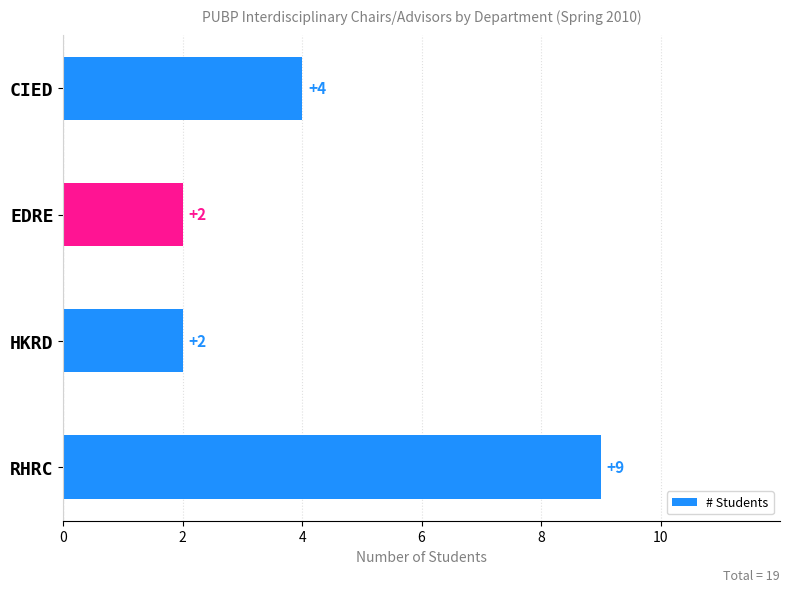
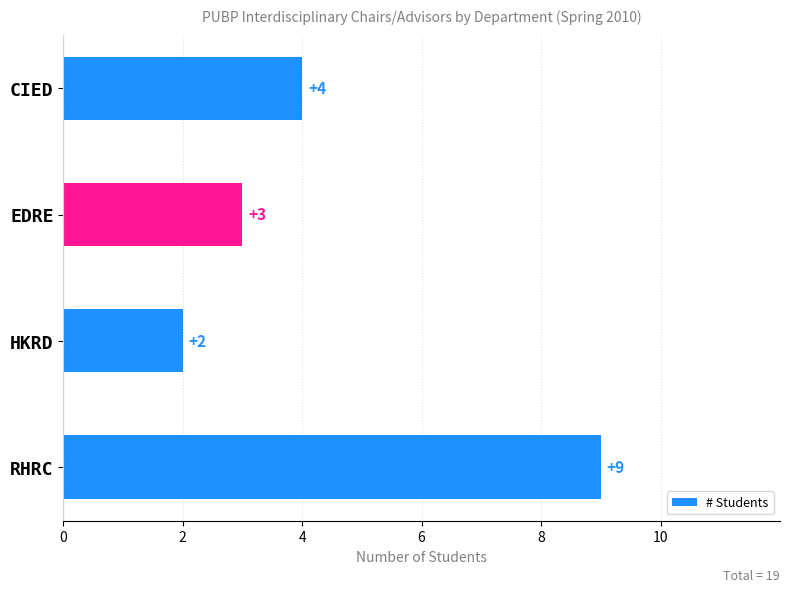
  {
    "CIED": "+4",
-   "EDRE": "+2",
+   "EDRE": "+3",
    "HKRD": "+2",
    "RHRC": "+9"
  }
